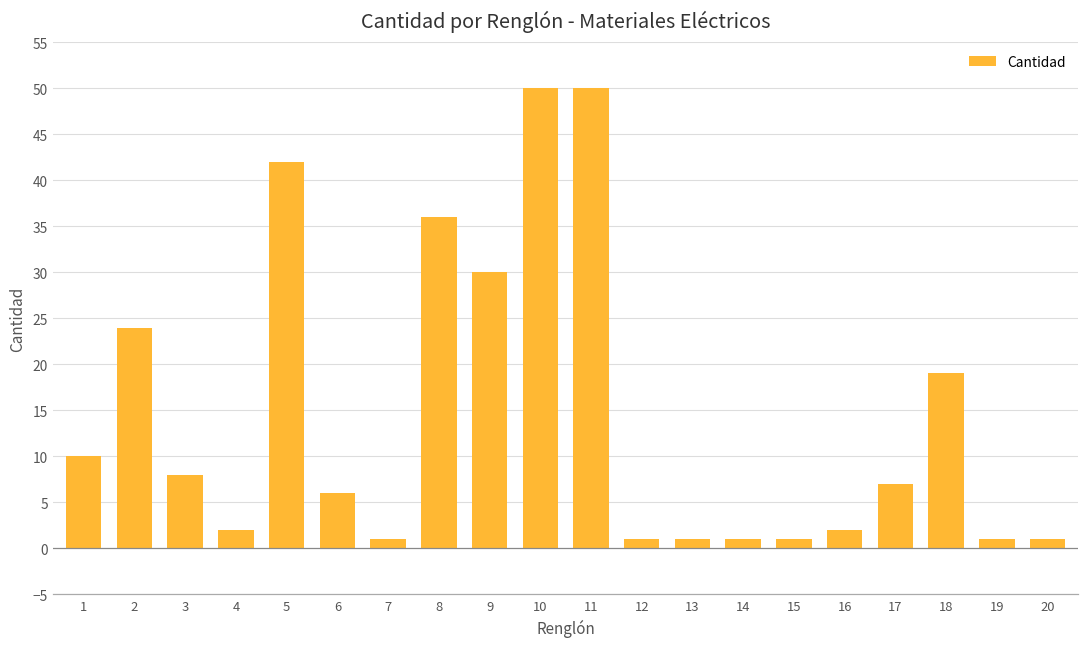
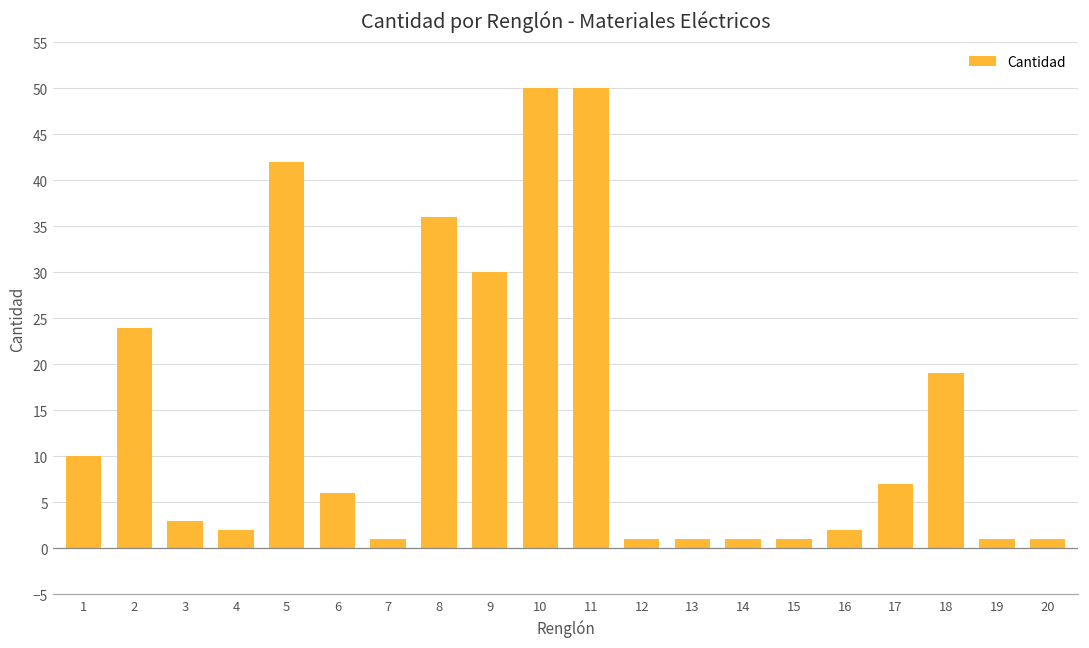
  {
    "1": 10,
    "2": 24,
-   "3": 8,
+   "3": 3,
    "4": 2,
    "5": 42,
    "6": 6,
    "7": 1,
    "8": 36,
    "9": 30,
    "10": 50,
    "11": 50,
    "12": 1,
    "13": 1,
    "14": 1,
    "15": 1,
    "16": 2,
    "17": 7,
    "18": 19,
    "19": 1,
    "20": 1
  }
